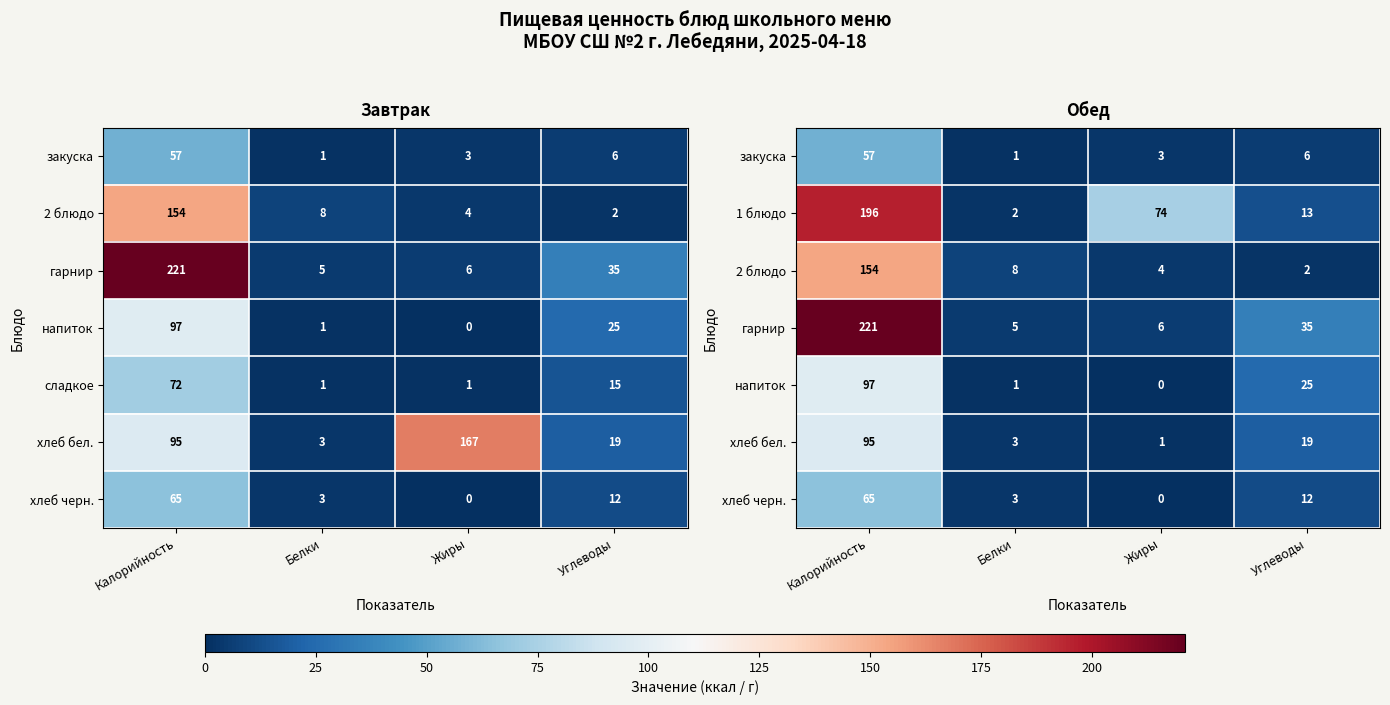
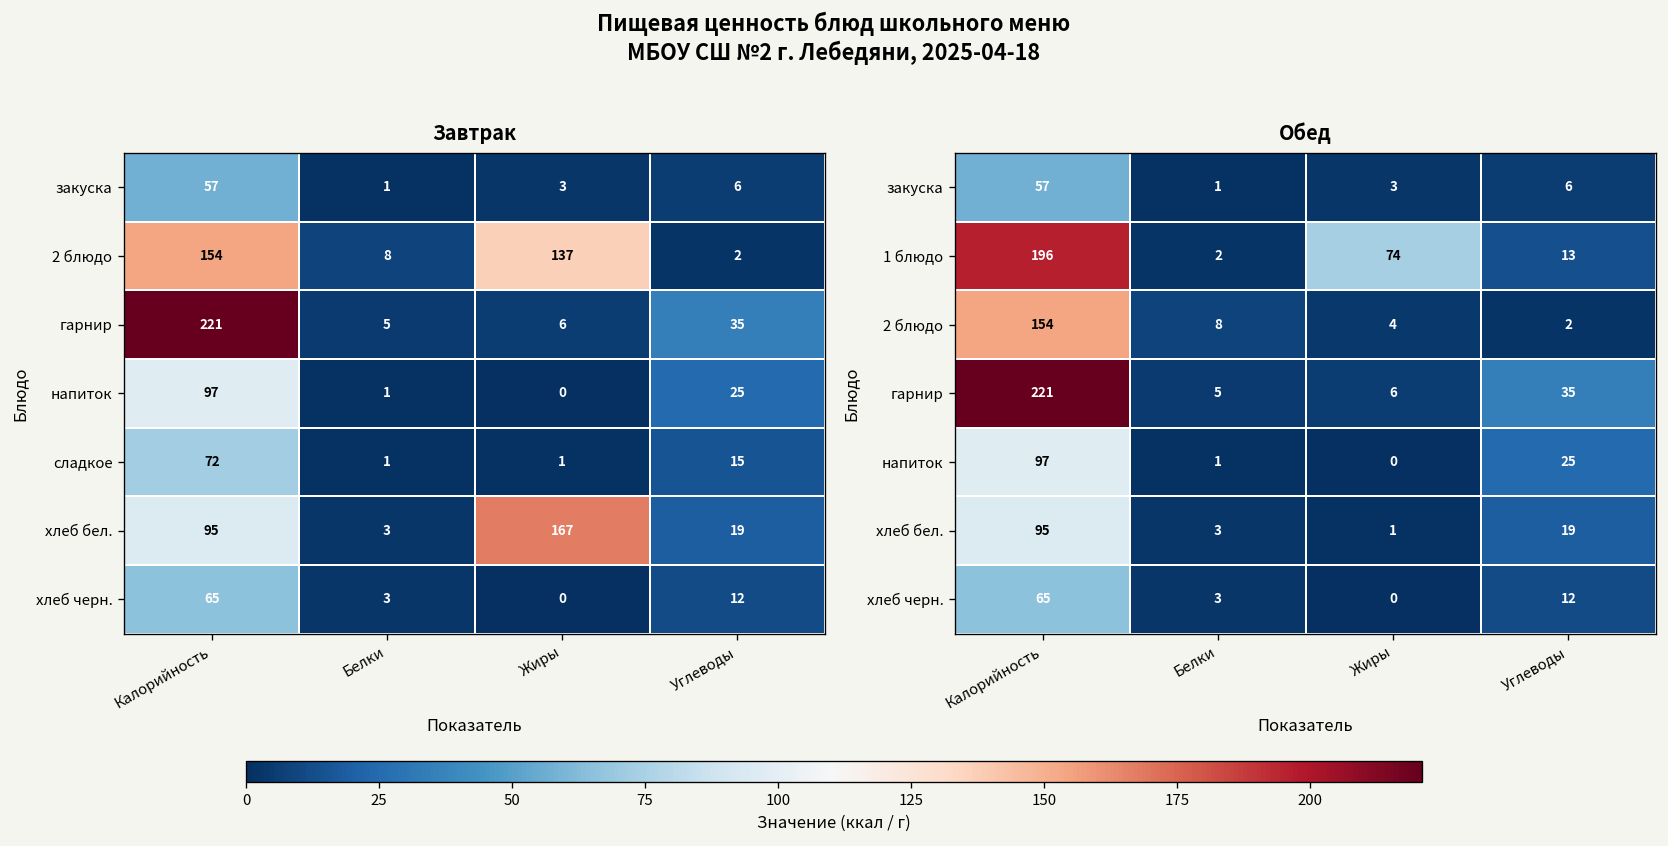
  {
    "Завтрак": {
      "закуска": {
        "Калорийность": 57,
        "Белки": 1,
        "Жиры": 3,
        "Углеводы": 6
      },
      "2 блюдо": {
        "Калорийность": 154,
        "Белки": 8,
-       "Жиры": 4,
+       "Жиры": 137,
        "Углеводы": 2
      },
      "гарнир": {
        "Калорийность": 221,
        "Белки": 5,
        "Жиры": 6,
        "Углеводы": 35
      },
      "напиток": {
        "Калорийность": 97,
        "Белки": 1,
        "Жиры": 0,
        "Углеводы": 25
      },
      "сладкое": {
        "Калорийность": 72,
        "Белки": 1,
        "Жиры": 1,
        "Углеводы": 15
      },
      "хлеб бел.": {
        "Калорийность": 95,
        "Белки": 3,
        "Жиры": 167,
        "Углеводы": 19
      },
      "хлеб черн.": {
        "Калорийность": 65,
        "Белки": 3,
        "Жиры": 0,
        "Углеводы": 12
      }
    },
    "Обед": {
      "закуска": {
        "Калорийность": 57,
        "Белки": 1,
        "Жиры": 3,
        "Углеводы": 6
      },
      "1 блюдо": {
        "Калорийность": 196,
        "Белки": 2,
        "Жиры": 74,
        "Углеводы": 13
      },
      "2 блюдо": {
        "Калорийность": 154,
        "Белки": 8,
        "Жиры": 4,
        "Углеводы": 2
      },
      "гарнир": {
        "Калорийность": 221,
        "Белки": 5,
        "Жиры": 6,
        "Углеводы": 35
      },
      "напиток": {
        "Калорийность": 97,
        "Белки": 1,
        "Жиры": 0,
        "Углеводы": 25
      },
      "хлеб бел.": {
        "Калорийность": 95,
        "Белки": 3,
        "Жиры": 1,
        "Углеводы": 19
      },
      "хлеб черн.": {
        "Калорийность": 65,
        "Белки": 3,
        "Жиры": 0,
        "Углеводы": 12
      }
    }
  }
